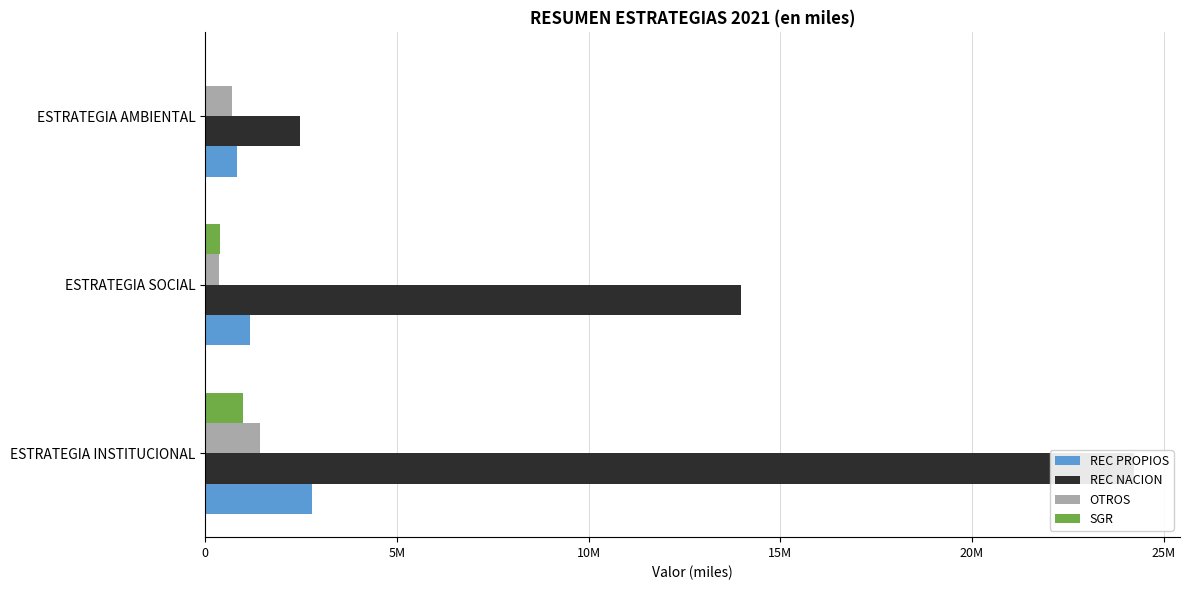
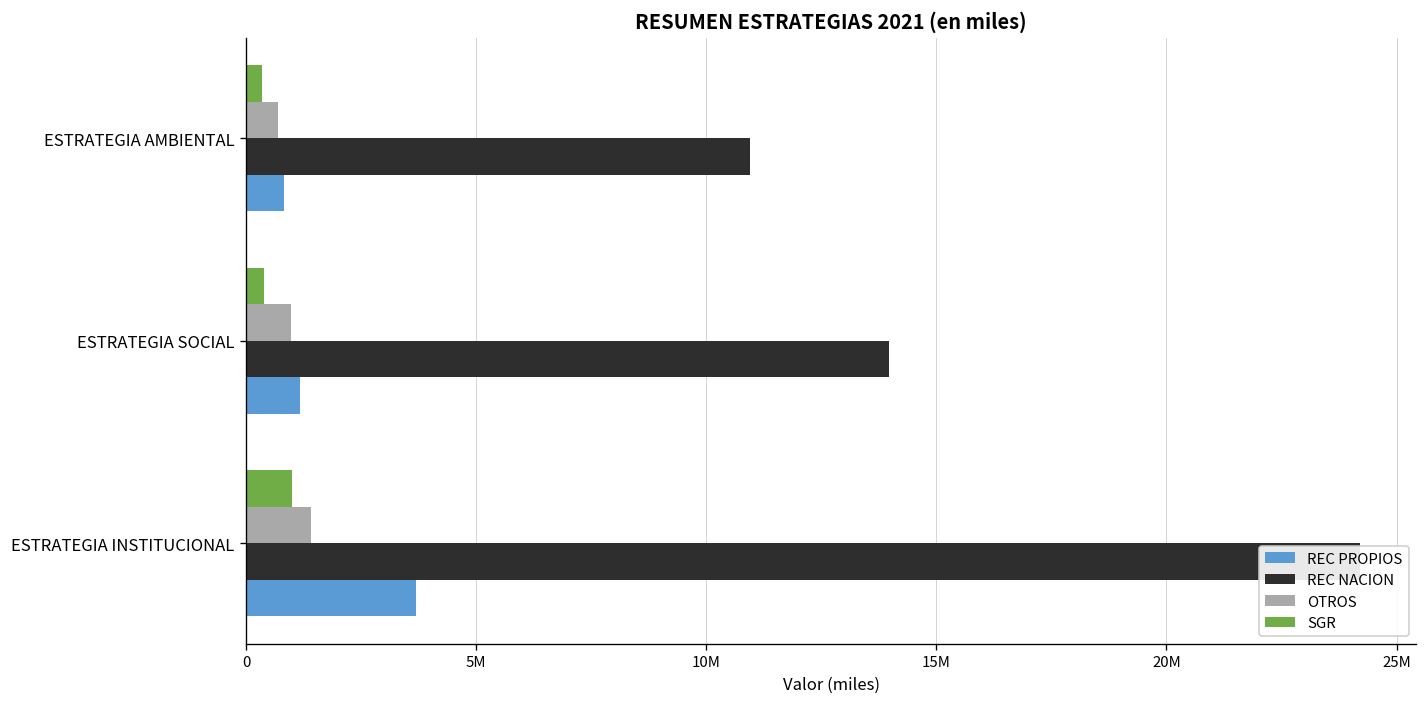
  {
    "REC PROPIOS": {
      "ESTRATEGIA AMBIENTAL": 800000,
      "ESTRATEGIA SOCIAL": 1200000,
-     "ESTRATEGIA INSTITUCIONAL": 2800000
+     "ESTRATEGIA INSTITUCIONAL": 3700000
    },
    "REC NACION": {
-     "ESTRATEGIA AMBIENTAL": 2500000,
+     "ESTRATEGIA AMBIENTAL": 10900000,
      "ESTRATEGIA SOCIAL": 14000000
    },
    "OTROS": {
      "ESTRATEGIA AMBIENTAL": 700000,
-     "ESTRATEGIA SOCIAL": 400000,
+     "ESTRATEGIA SOCIAL": 1000000,
      "ESTRATEGIA INSTITUCIONAL": 1400000
    },
    "SGR": {
-     "ESTRATEGIA AMBIENTAL": 0,
+     "ESTRATEGIA AMBIENTAL": 300000,
      "ESTRATEGIA SOCIAL": 400000,
      "ESTRATEGIA INSTITUCIONAL": 1000000
    }
  }
